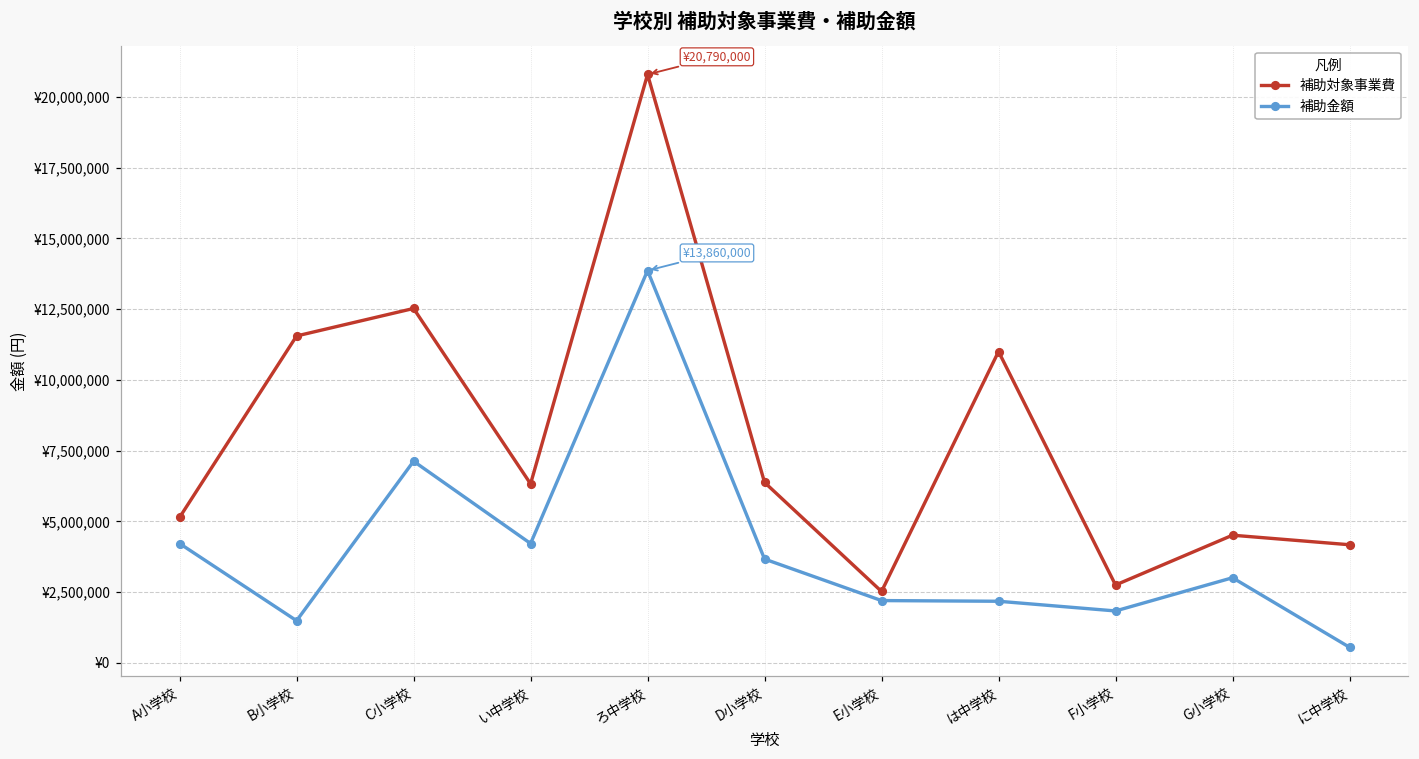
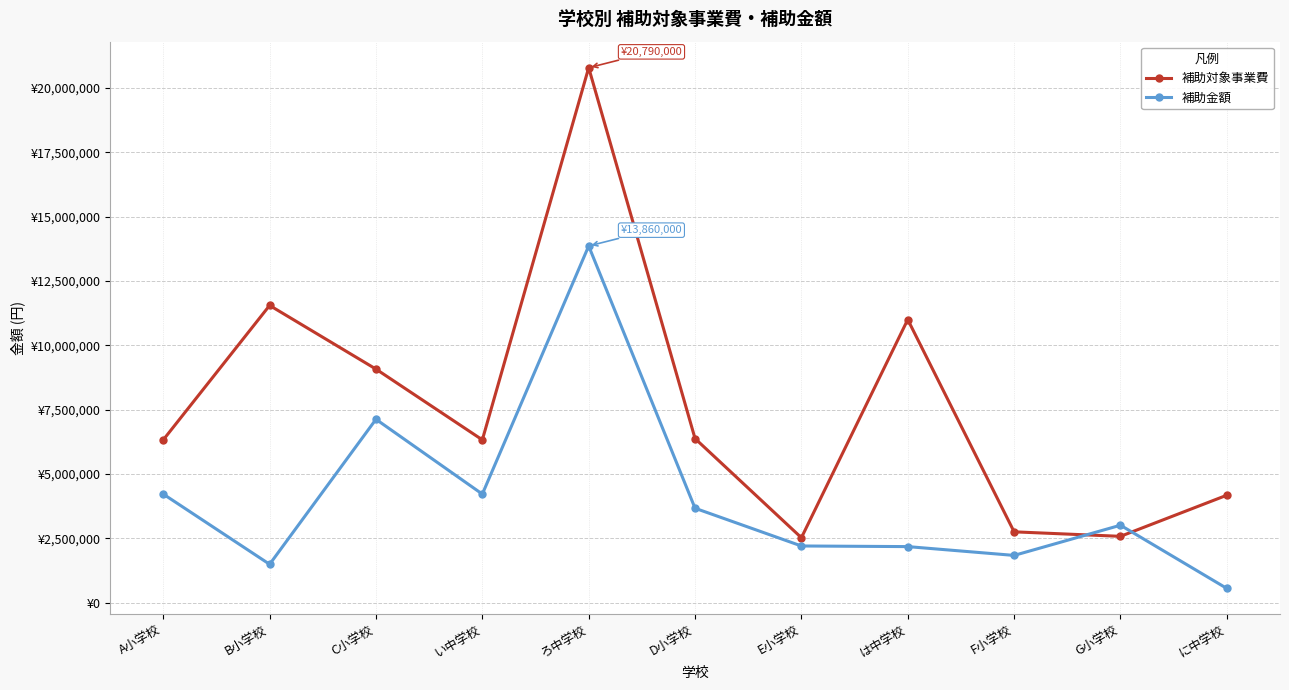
  {
    "補助対象事業費": {
-     "A小学校": "¥5,100,000",
+     "A小学校": "¥6,300,000",
      "B小学校": "¥11,600,000",
-     "C小学校": "¥12,500,000",
+     "C小学校": "¥9,100,000",
      "い中学校": "¥6,300,000",
      "D小学校": "¥6,400,000",
      "E小学校": "¥2,500,000",
      "は中学校": "¥11,000,000",
      "F小学校": "¥2,800,000",
-     "G小学校": "¥4,500,000",
+     "G小学校": "¥2,600,000",
      "に中学校": "¥4,200,000"
    },
    "補助金額": {
      "A小学校": "¥4,200,000",
      "B小学校": "¥1,500,000",
      "C小学校": "¥7,100,000",
      "い中学校": "¥4,200,000",
      "D小学校": "¥3,700,000",
      "E小学校": "¥2,200,000",
      "は中学校": "¥2,200,000",
      "F小学校": "¥1,800,000",
      "G小学校": "¥3,000,000",
      "に中学校": "¥600,000"
    }
  }
